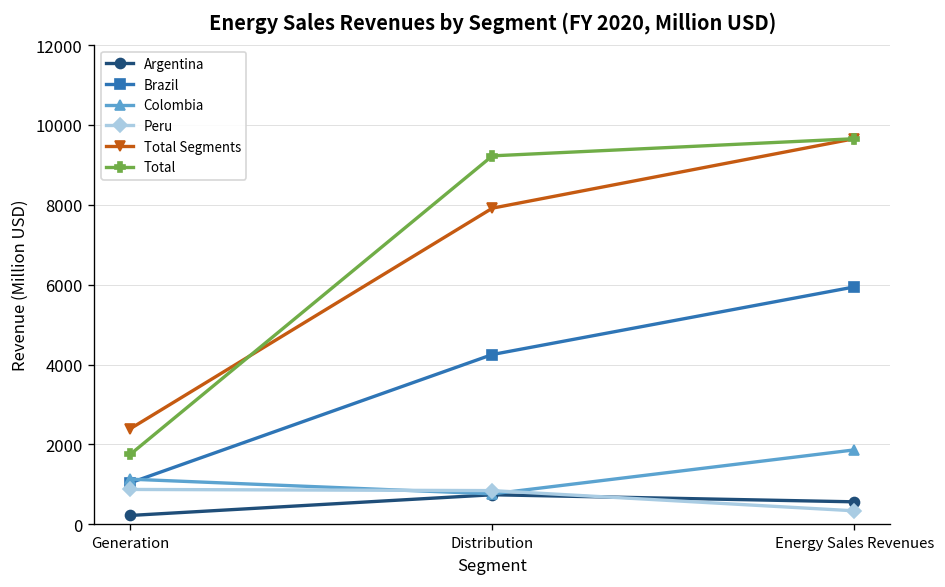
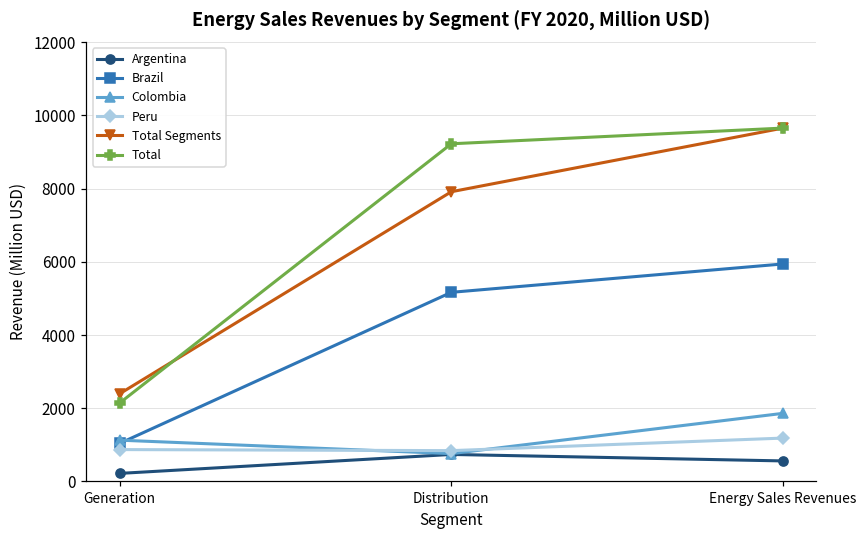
  {
    "Argentina": {
      "Generation": 200,
      "Energy Sales Revenues": 600
    },
    "Brazil": {
      "Generation": 1000,
-     "Distribution": 4300,
+     "Distribution": 5200,
      "Energy Sales Revenues": 5900
    },
    "Colombia": {
      "Generation": 1100,
      "Energy Sales Revenues": 1900
    },
    "Peru": {
      "Generation": 900,
      "Distribution": 800,
-     "Energy Sales Revenues": 300
+     "Energy Sales Revenues": 1200
    },
    "Total Segments": {
      "Generation": 2400,
      "Distribution": 7900
    },
    "Total": {
-     "Generation": 1800,
+     "Generation": 2100,
      "Distribution": 9200
    }
  }
